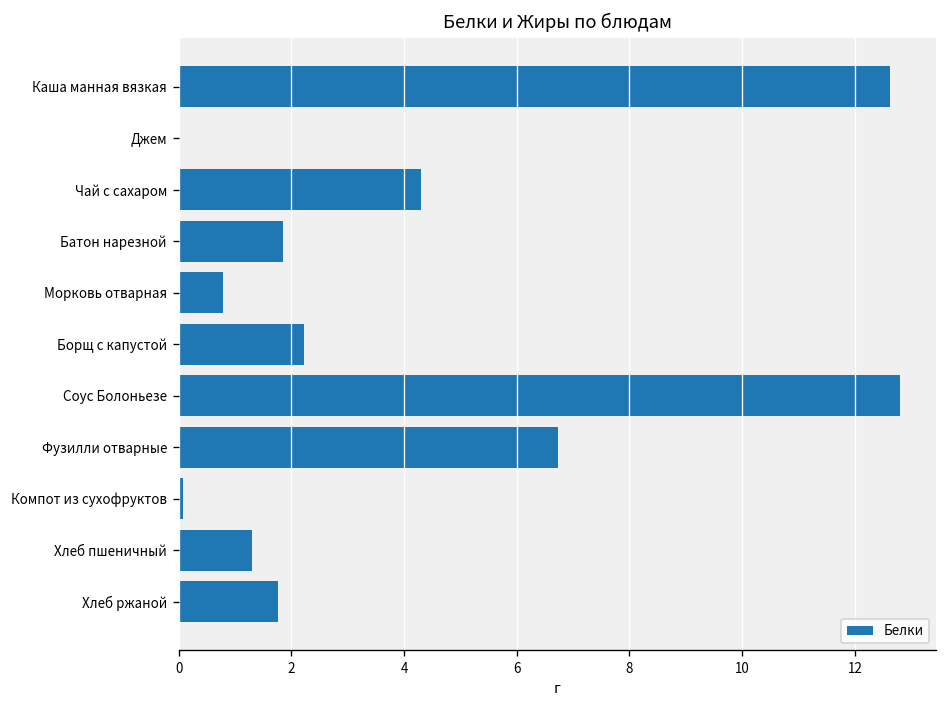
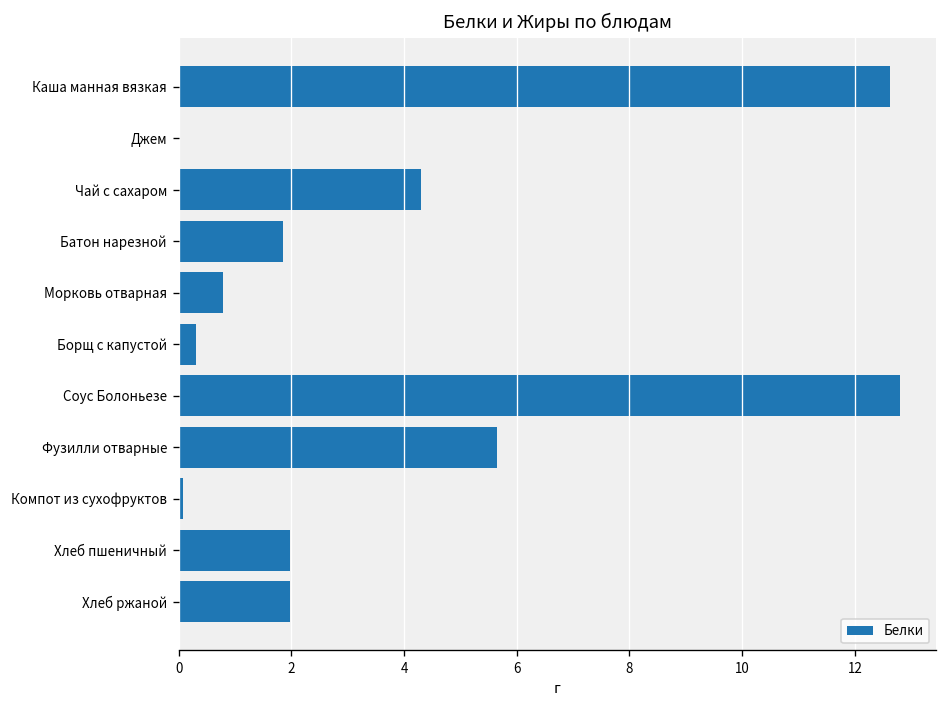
  {
    "Каша манная вязкая": 12.6,
    "Джем": 0.0,
    "Чай с сахаром": 4.3,
    "Батон нарезной": 1.9,
    "Морковь отварная": 0.8,
-   "Борщ с капустой": 2.2,
+   "Борщ с капустой": 0.3,
    "Соус Болоньезе": 12.8,
-   "Фузилли отварные": 6.7,
+   "Фузилли отварные": 5.7,
    "Компот из сухофруктов": 0.1,
-   "Хлеб пшеничный": 1.3,
-   "Хлеб ржаной": 1.8
+   "Хлеб пшеничный": 2.0,
+   "Хлеб ржаной": 2.0
  }
